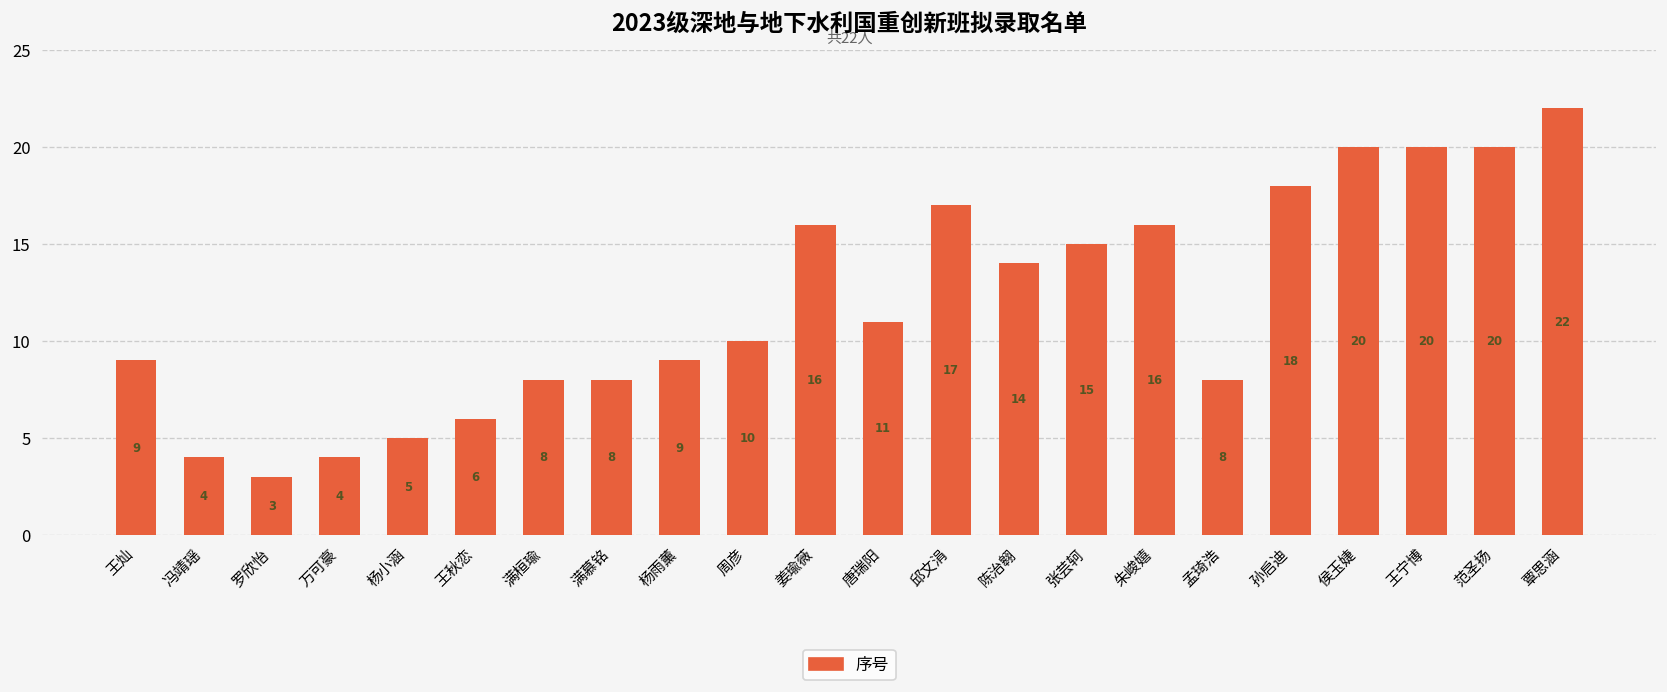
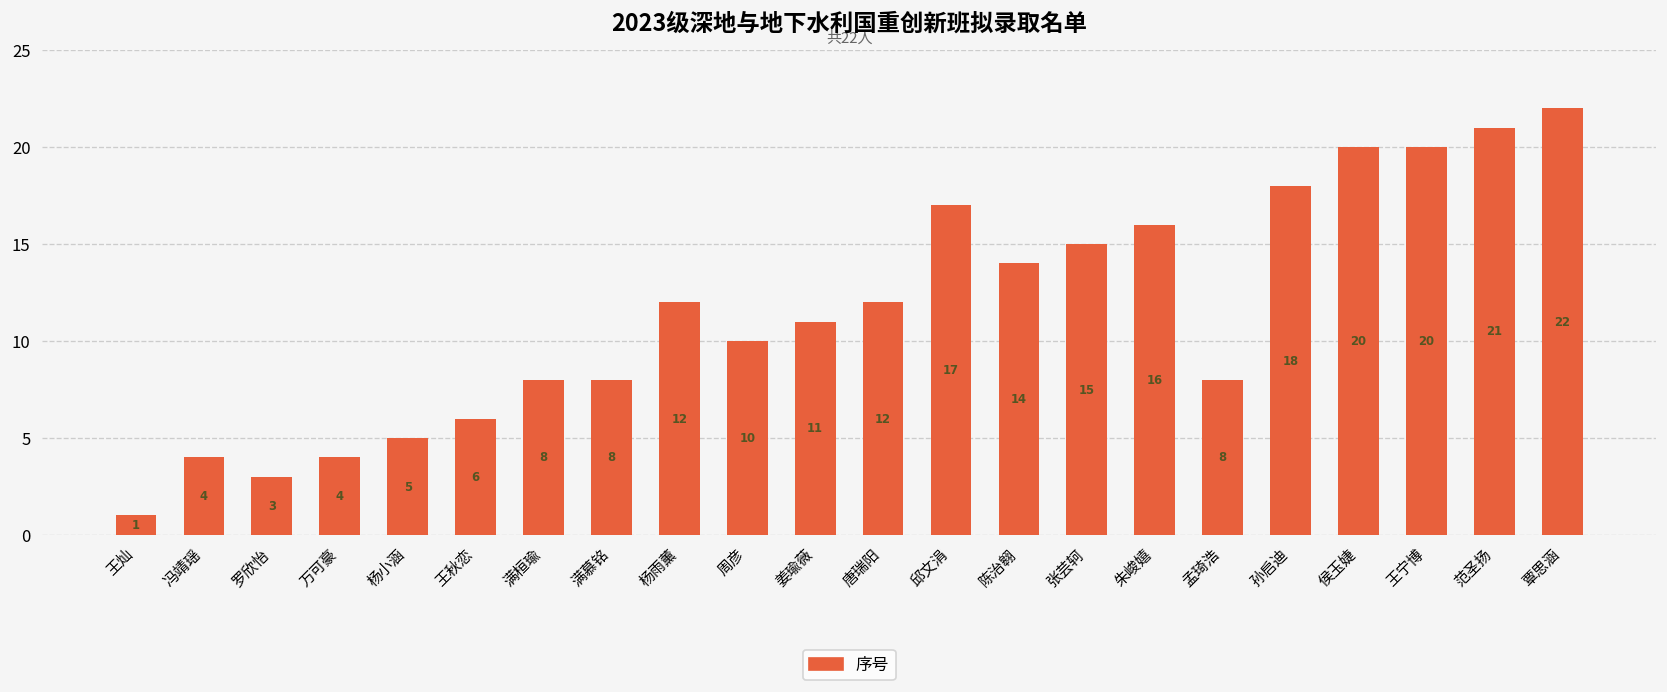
  {
-   "王灿": 9,
+   "王灿": 1,
    "冯靖瑶": 4,
    "罗欣怡": 3,
    "万可豪": 4,
    "杨小涵": 5,
    "王秋恋": 6,
    "满桓瑜": 8,
    "满慕铭": 8,
-   "杨雨薰": 9,
+   "杨雨薰": 12,
    "周彦": 10,
-   "姜瑜薇": 16,
-   "唐瑞阳": 11,
+   "姜瑜薇": 11,
+   "唐瑞阳": 12,
    "邱文涓": 17,
    "陈治翱": 14,
    "张芸轲": 15,
    "朱峻嬉": 16,
    "孟琦浩": 8,
    "孙启迪": 18,
    "侯玉婕": 20,
    "王宁博": 20,
-   "范圣扬": 20,
+   "范圣扬": 21,
    "覃思涵": 22
  }
